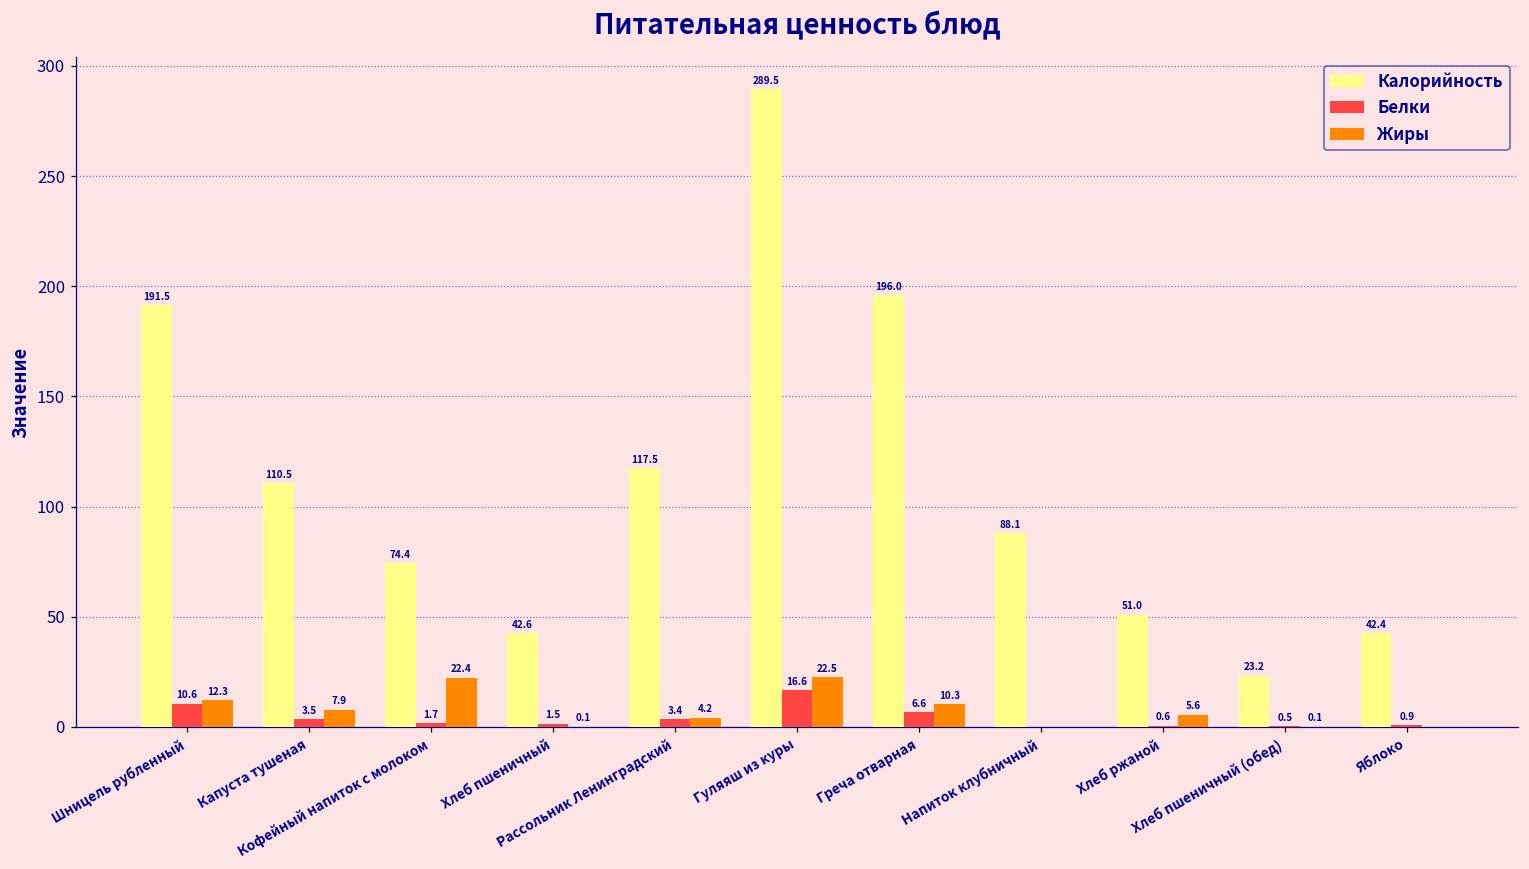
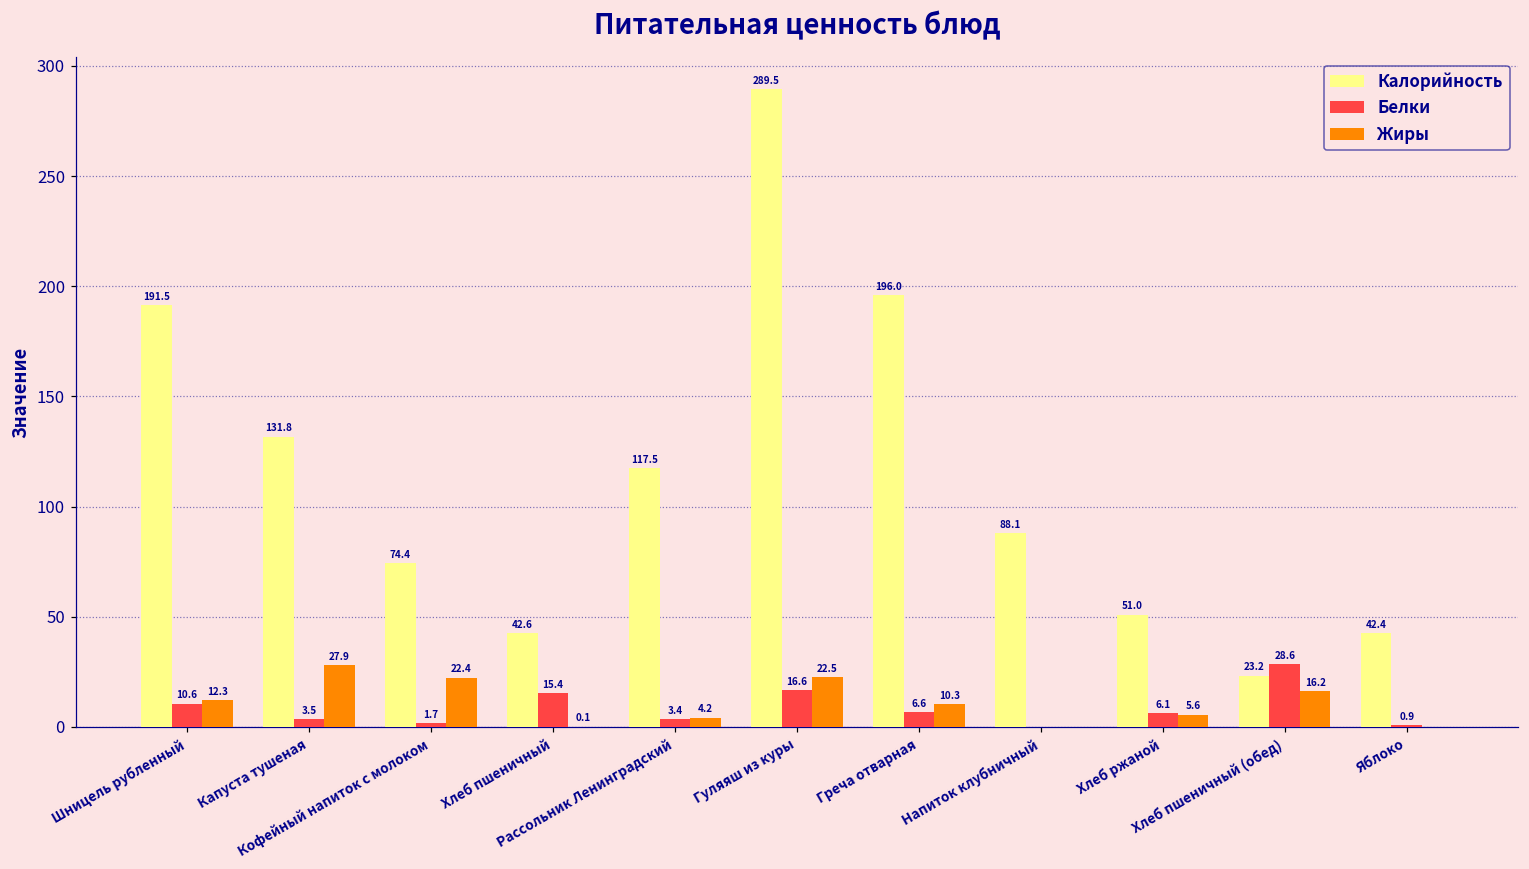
  {
    "Калорийность": {
      "Шницель рубленный": 191.5,
-     "Капуста тушеная": 110.5,
+     "Капуста тушеная": 131.8,
      "Кофейный напиток с молоком": 74.4,
      "Хлеб пшеничный": 42.6,
      "Рассольник Ленинградский": 117.5,
      "Гуляяш из куры": 289.5,
      "Греча отварная": 196.0,
      "Напиток клубничный": 88.1,
      "Хлеб ржаной": 51.0,
      "Хлеб пшеничный (обед)": 23.2,
      "Яблоко": 42.4
    },
    "Белки": {
      "Шницель рубленный": 10.6,
      "Капуста тушеная": 3.5,
      "Кофейный напиток с молоком": 1.7,
-     "Хлеб пшеничный": 1.5,
+     "Хлеб пшеничный": 15.4,
      "Рассольник Ленинградский": 3.4,
      "Гуляяш из куры": 16.6,
      "Греча отварная": 6.6,
-     "Хлеб ржаной": 0.6,
-     "Хлеб пшеничный (обед)": 0.5,
+     "Хлеб ржаной": 6.1,
+     "Хлеб пшеничный (обед)": 28.6,
      "Яблоко": 0.9
    },
    "Жиры": {
      "Шницель рубленный": 12.3,
-     "Капуста тушеная": 7.9,
+     "Капуста тушеная": 27.9,
      "Кофейный напиток с молоком": 22.4,
      "Хлеб пшеничный": 0.1,
      "Рассольник Ленинградский": 4.2,
      "Гуляяш из куры": 22.5,
      "Греча отварная": 10.3,
      "Хлеб ржаной": 5.6,
-     "Хлеб пшеничный (обед)": 0.1
+     "Хлеб пшеничный (обед)": 16.2
    }
  }
